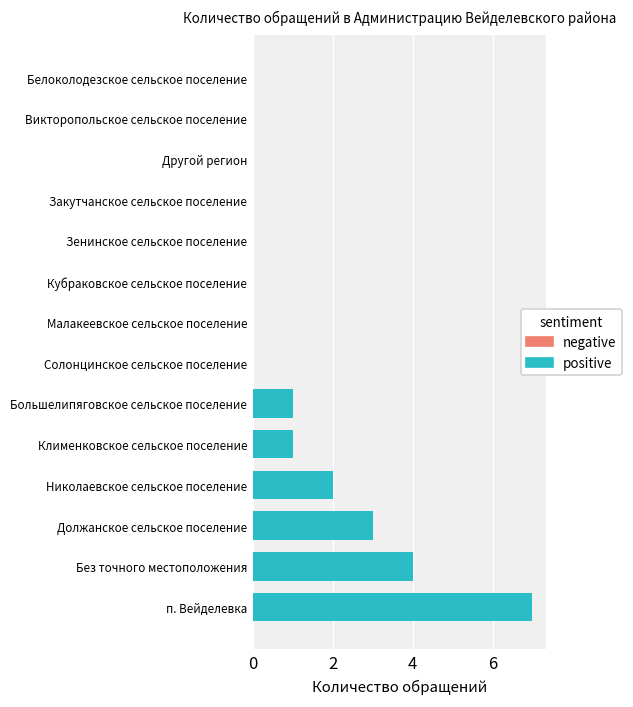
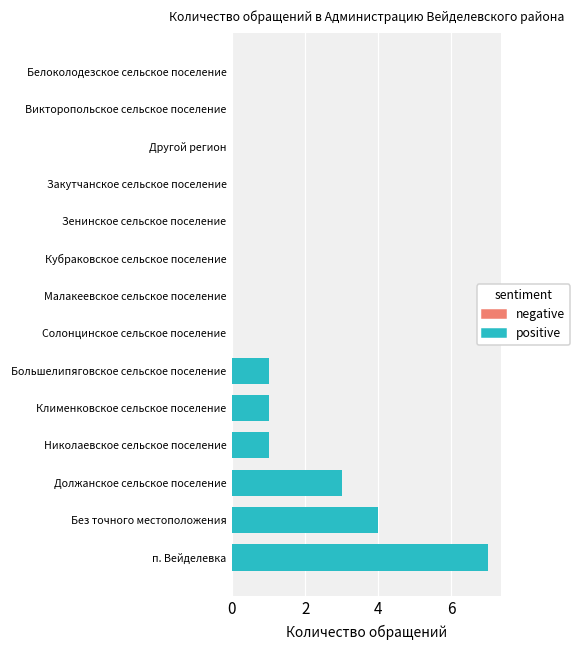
  {
    "positive": {
      "Большелипяговское сельское поселение": 1,
      "Клименковское сельское поселение": 1,
-     "Николаевское сельское поселение": 2,
+     "Николаевское сельское поселение": 1,
      "Должанское сельское поселение": 3,
      "Без точного местоположения": 4,
      "п. Вейделевка": 7
    },
    "negative": {
      "Белоколодезское сельское поселение": 0,
      "Викторопольское сельское поселение": 0,
      "Другой регион": 0,
      "Закутчанское сельское поселение": 0,
      "Зенинское сельское поселение": 0,
      "Кубраковское сельское поселение": 0,
      "Малакеевское сельское поселение": 0,
      "Солонцинское сельское поселение": 0
    }
  }
